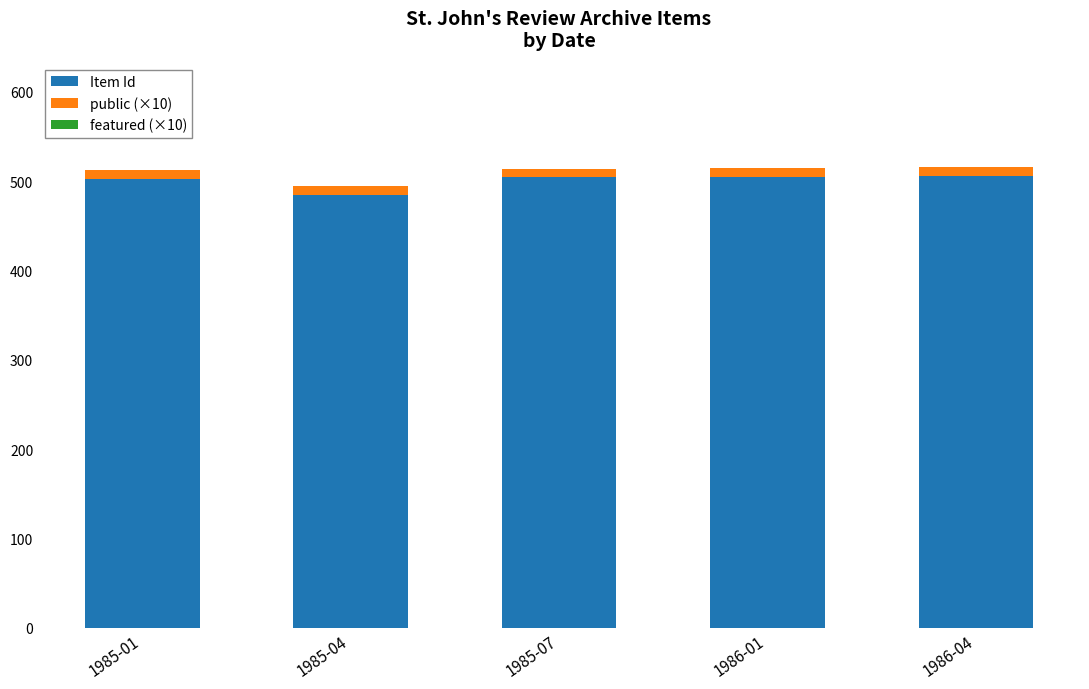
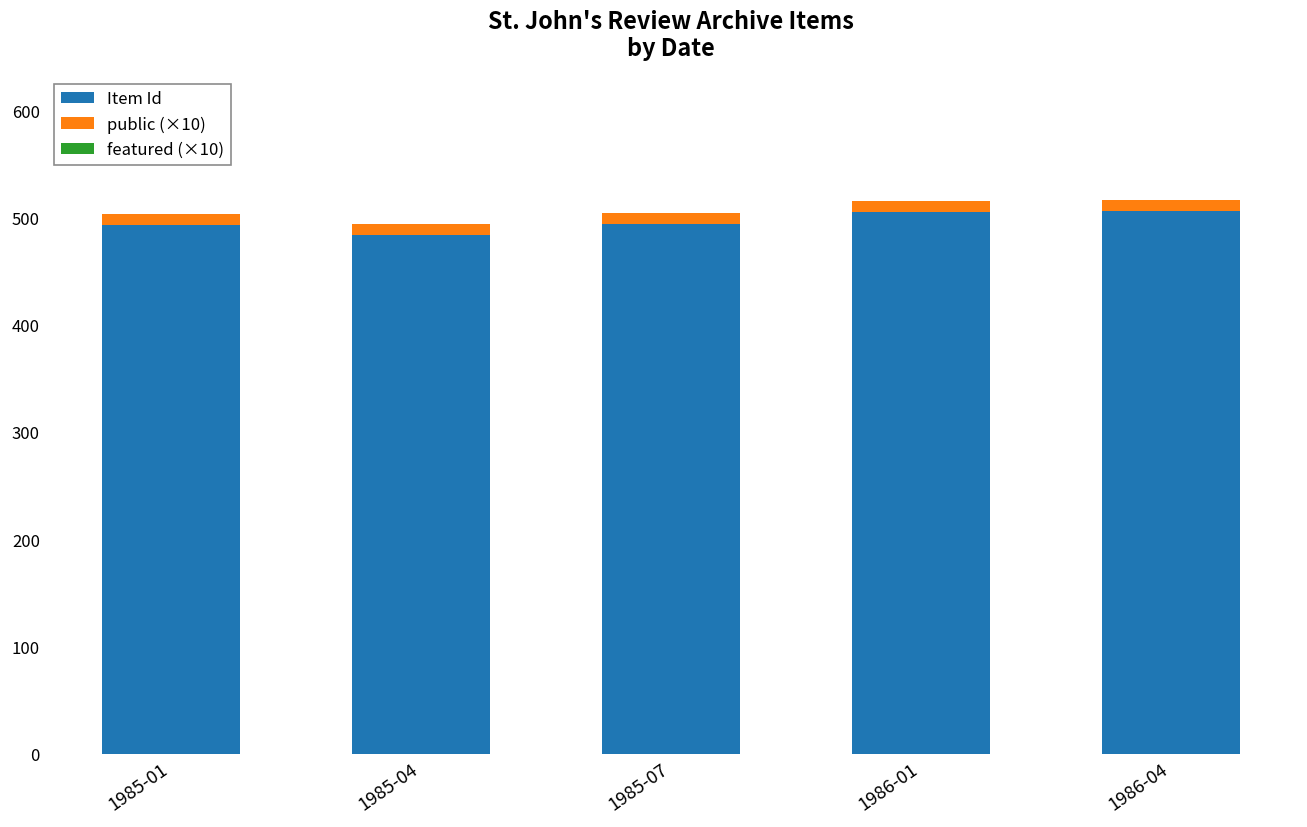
  {
    "Item Id": {
-     "1985-01": 500,
+     "1985-01": 490,
      "1985-04": 480,
-     "1985-07": 500,
+     "1985-07": 490,
      "1986-01": 510,
      "1986-04": 510
    }
  }
